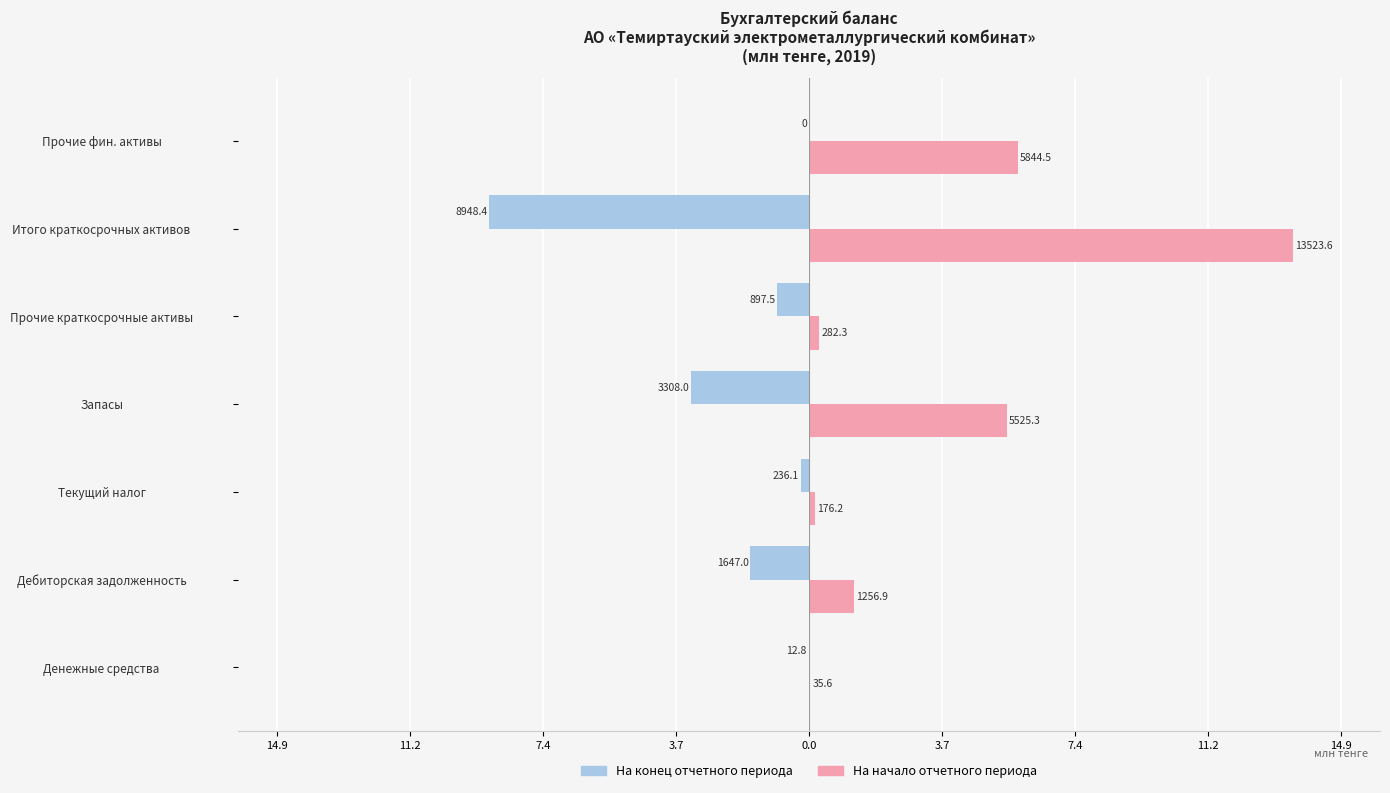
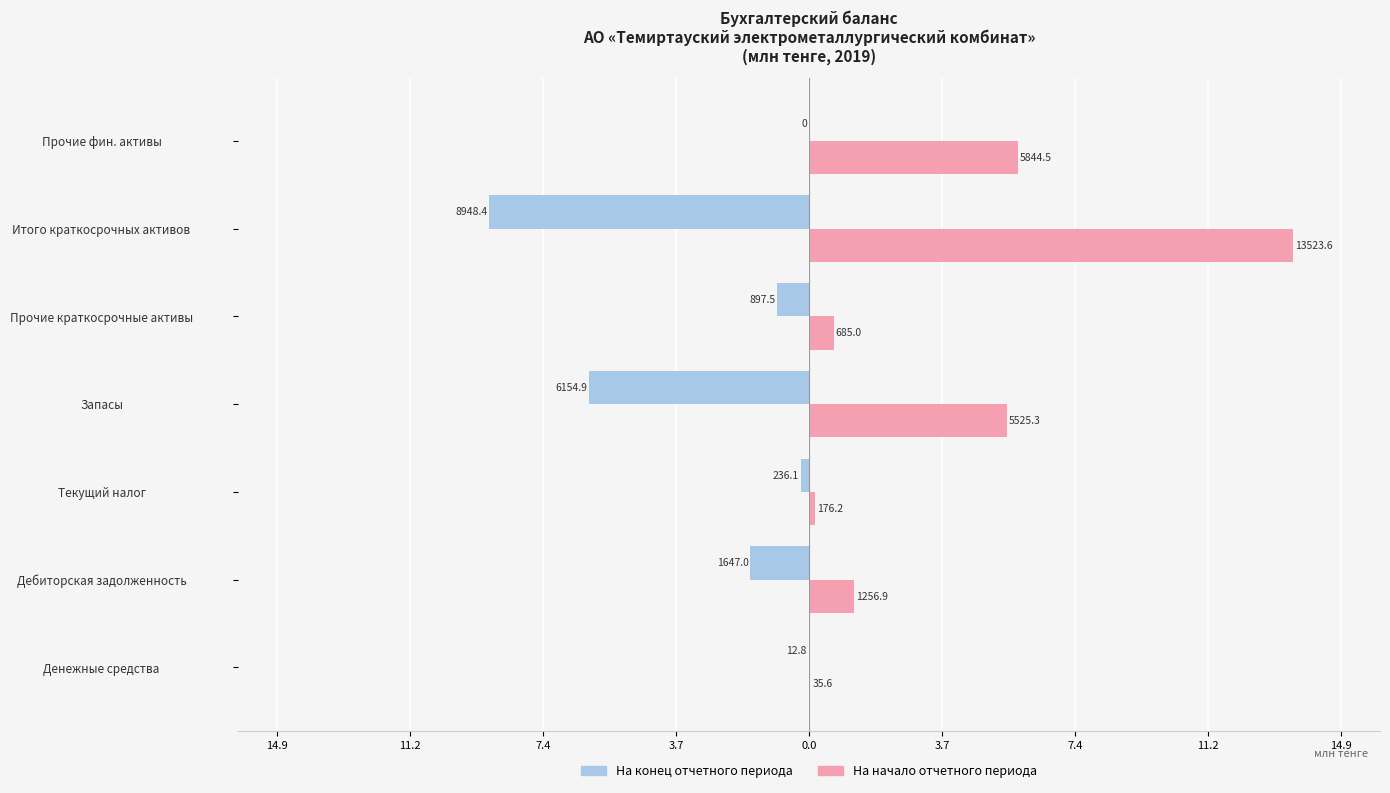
  {
    "На конец отчетного периода": {
      "Прочие фин. активы": 0,
-     "Запасы": 3308.0
+     "Запасы": 6154.9
    },
    "На начало отчетного периода": {
-     "Прочие краткосрочные активы": 282.3
+     "Прочие краткосрочные активы": 685.0
    }
  }
